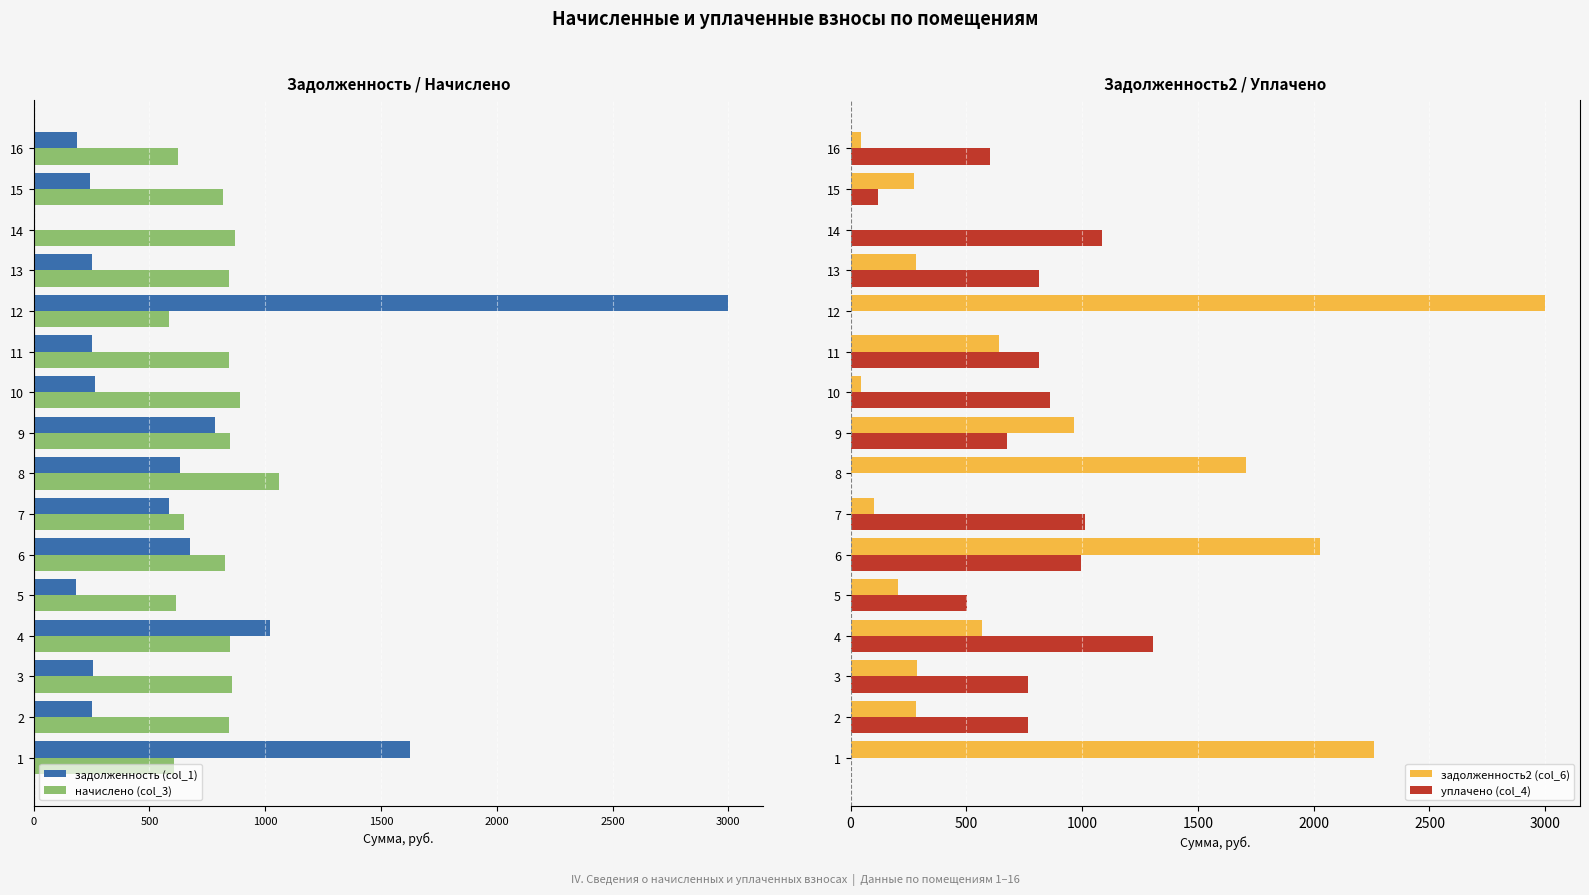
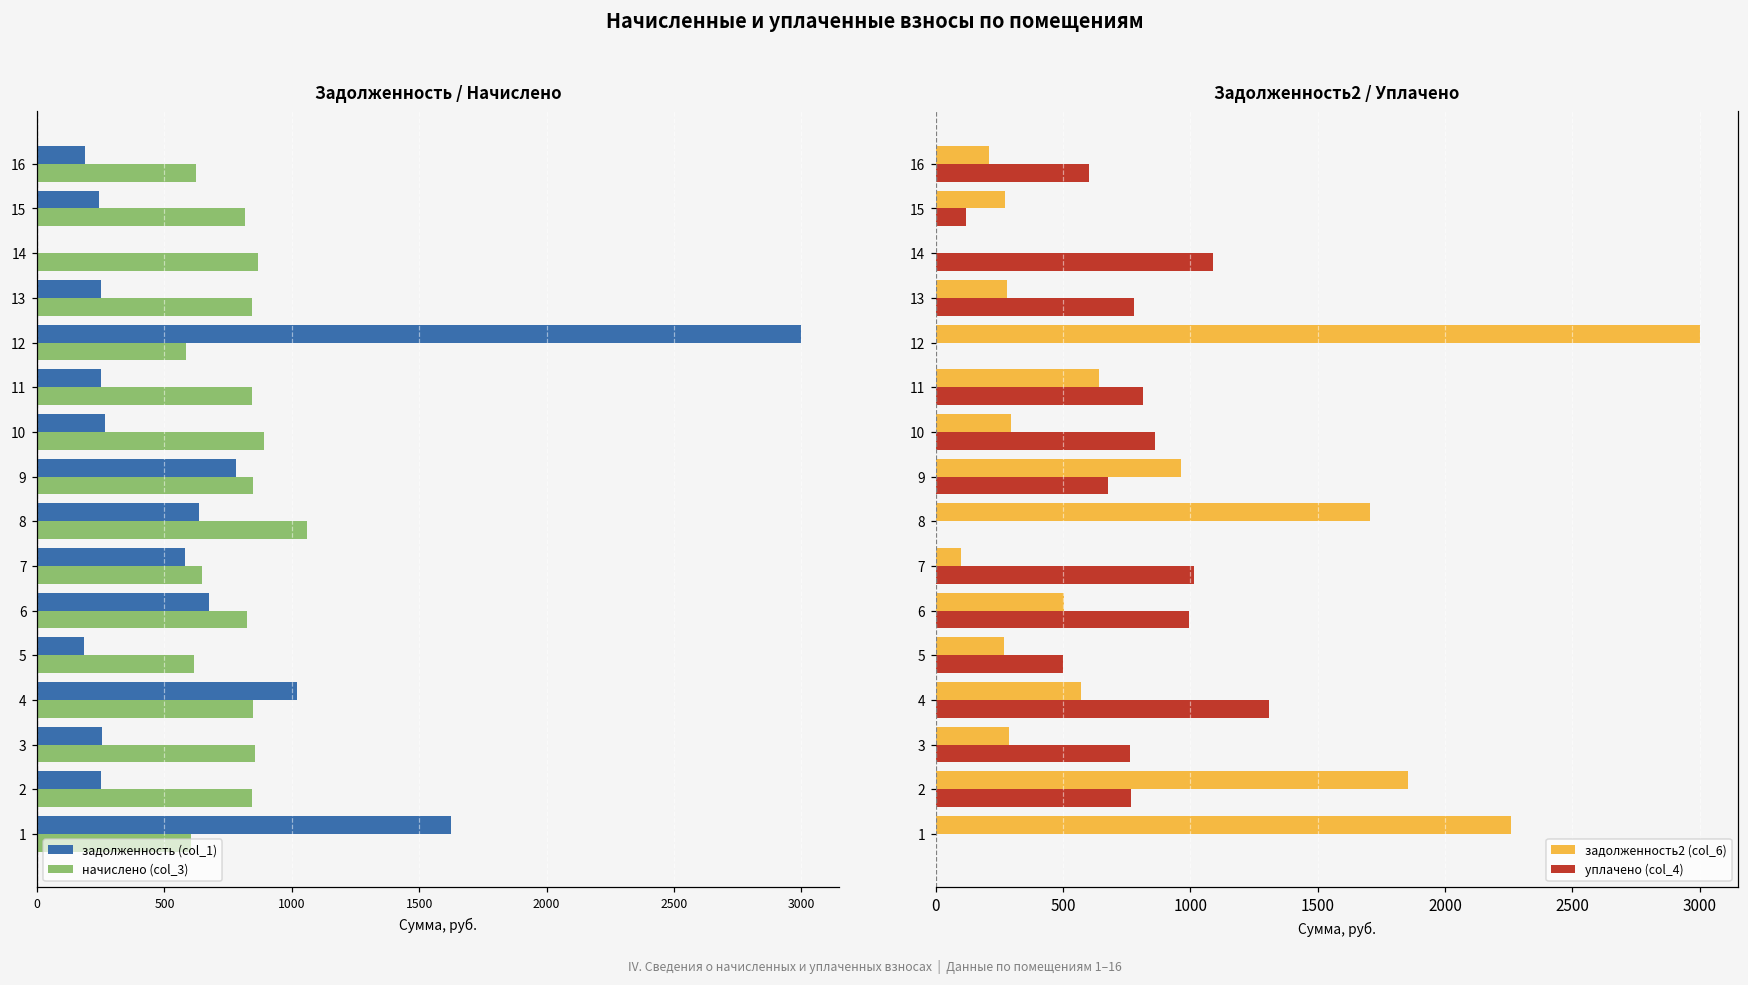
  {
    "Задолженность2 / Уплачено": {
      "задолженность2 (col_6)": {
-       "16": 50,
+       "16": 210,
        "15": 270,
        "14": 0,
        "13": 280,
        "12": 3000,
        "11": 640,
-       "10": 40,
+       "10": 300,
        "9": 960,
        "8": 1710,
        "7": 100,
-       "6": 2030,
-       "5": 210,
+       "6": 500,
+       "5": 270,
        "4": 570,
        "3": 290,
-       "2": 280,
+       "2": 1850,
        "1": 2260
      },
      "уплачено (col_4)": {
        "16": 600,
        "15": 120,
        "14": 1090,
-       "13": 810,
+       "13": 780,
        "12": 0,
        "11": 810,
        "10": 860,
        "9": 680,
        "8": 0,
        "7": 1010,
        "6": 1000,
        "5": 500,
        "4": 1310,
        "3": 760,
        "2": 770,
        "1": 0
      }
    }
  }
